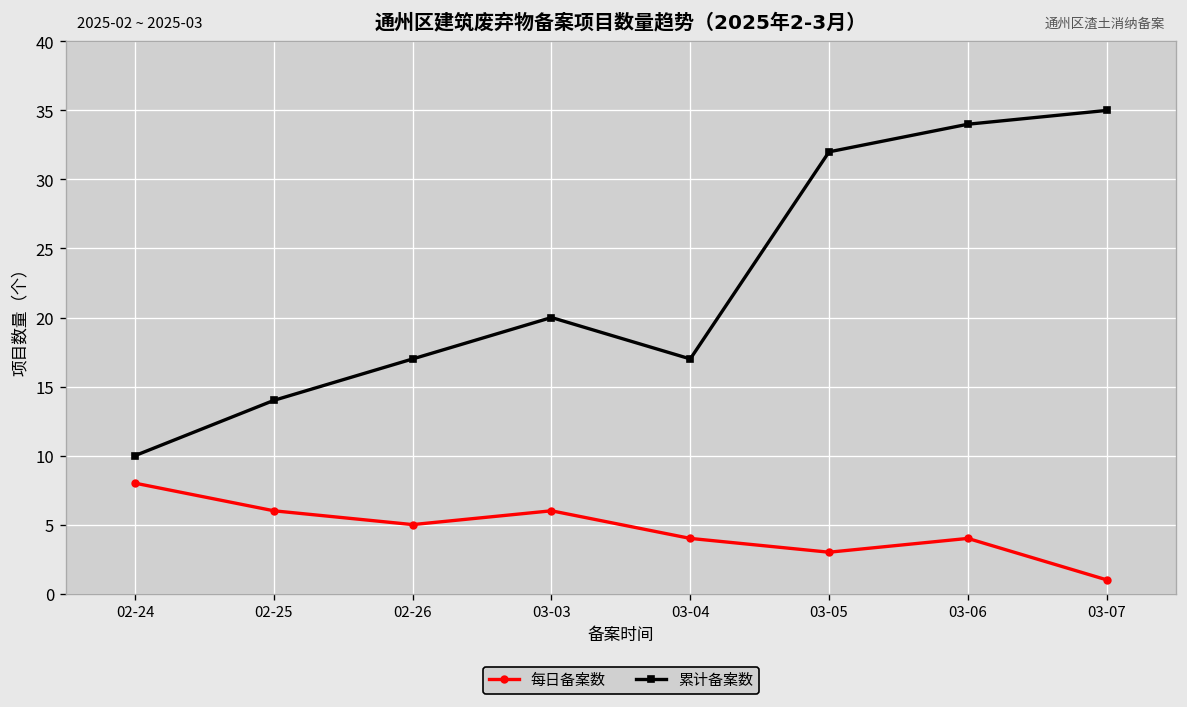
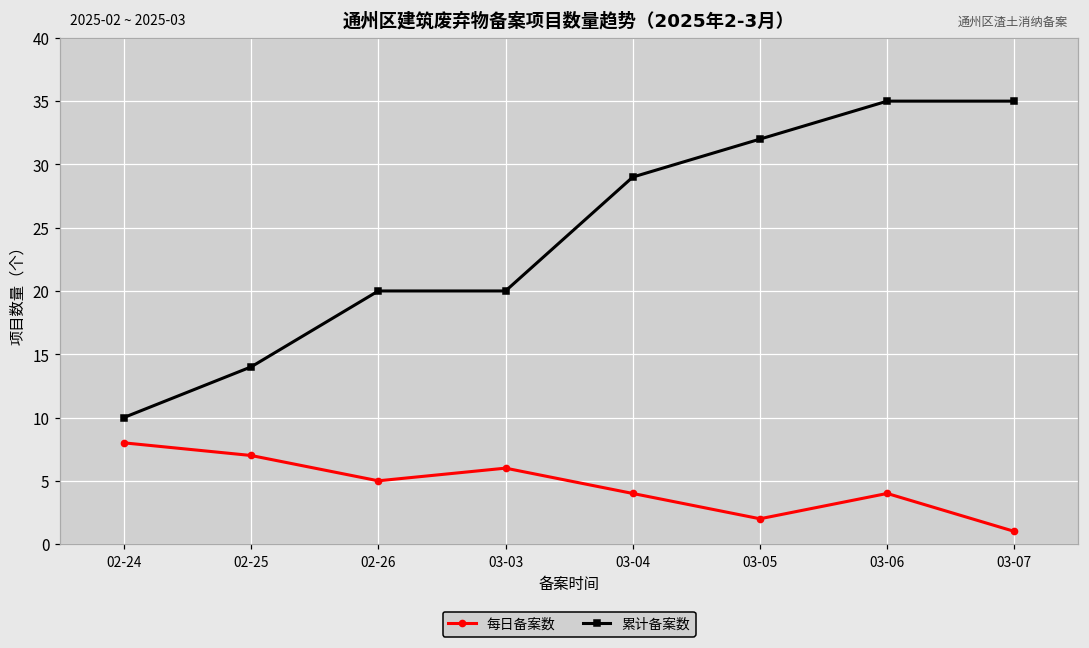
  {
    "每日备案数": {
      "02-24": 8,
-     "02-25": 6,
+     "02-25": 7,
      "02-26": 5,
      "03-03": 6,
      "03-04": 4,
-     "03-05": 3,
+     "03-05": 2,
      "03-06": 4,
      "03-07": 1
    },
    "累计备案数": {
      "02-24": 10,
      "02-25": 14,
-     "02-26": 17,
+     "02-26": 20,
      "03-03": 20,
-     "03-04": 17,
+     "03-04": 29,
      "03-05": 32,
-     "03-06": 34,
+     "03-06": 35,
      "03-07": 35
    }
  }
